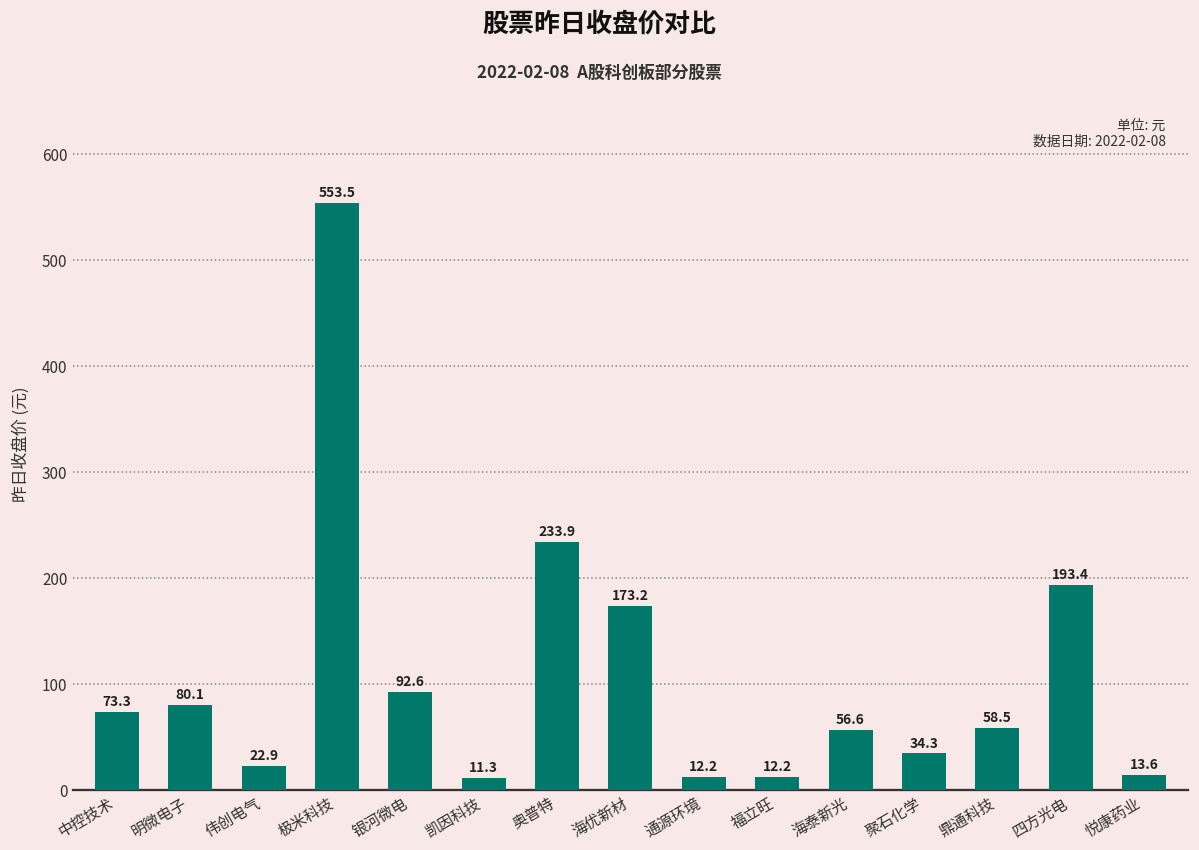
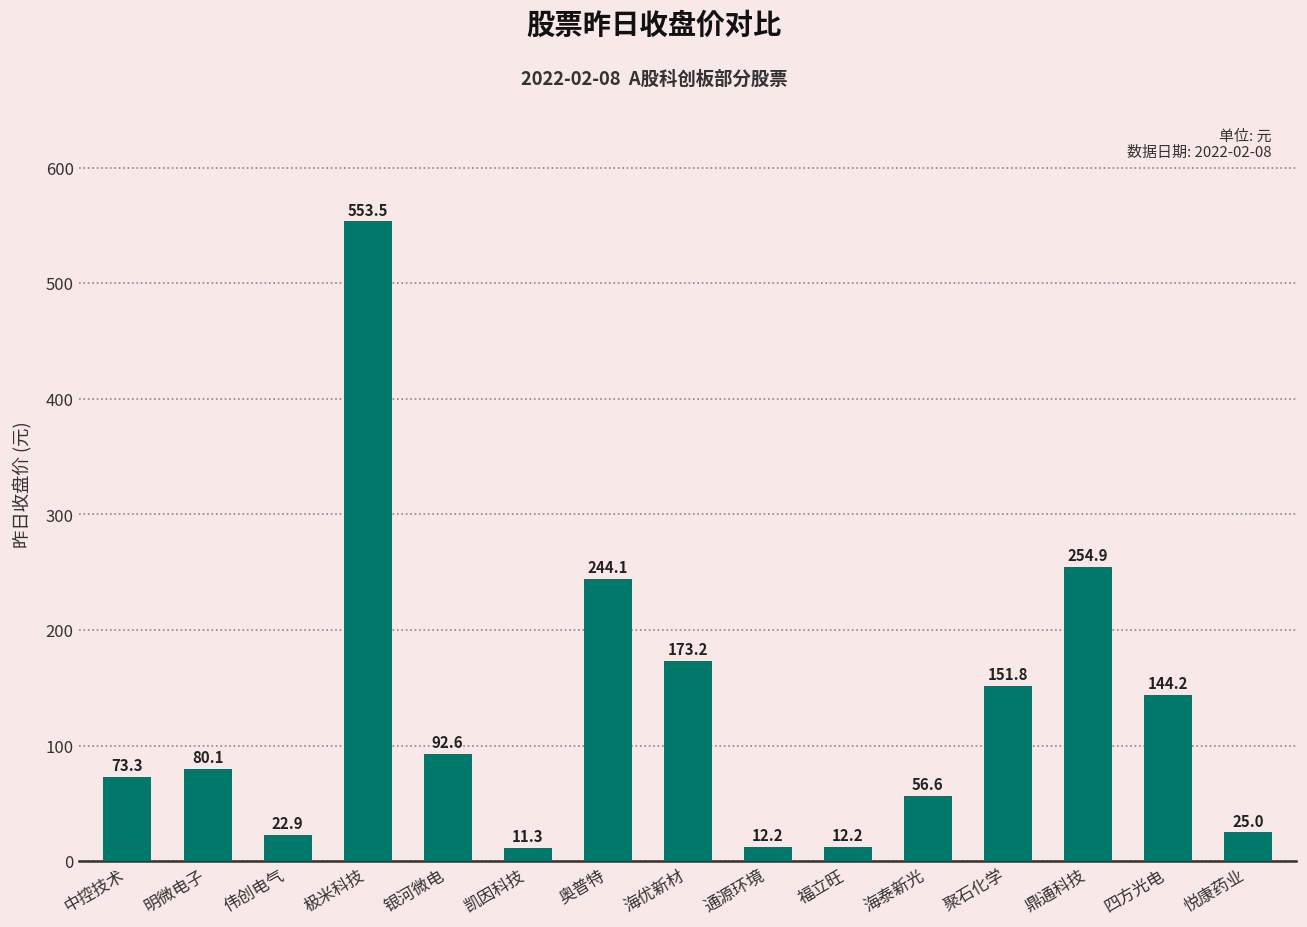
  {
    "中控技术": 73.3,
    "明微电子": 80.1,
    "伟创电气": 22.9,
    "极米科技": 553.5,
    "银河微电": 92.6,
    "凯因科技": 11.3,
-   "奥普特": 233.9,
+   "奥普特": 244.1,
    "海优新材": 173.2,
    "通源环境": 12.2,
    "福立旺": 12.2,
    "海泰新光": 56.6,
-   "聚石化学": 34.3,
-   "鼎通科技": 58.5,
-   "四方光电": 193.4,
-   "悦康药业": 13.6
+   "聚石化学": 151.8,
+   "鼎通科技": 254.9,
+   "四方光电": 144.2,
+   "悦康药业": 25.0
  }
